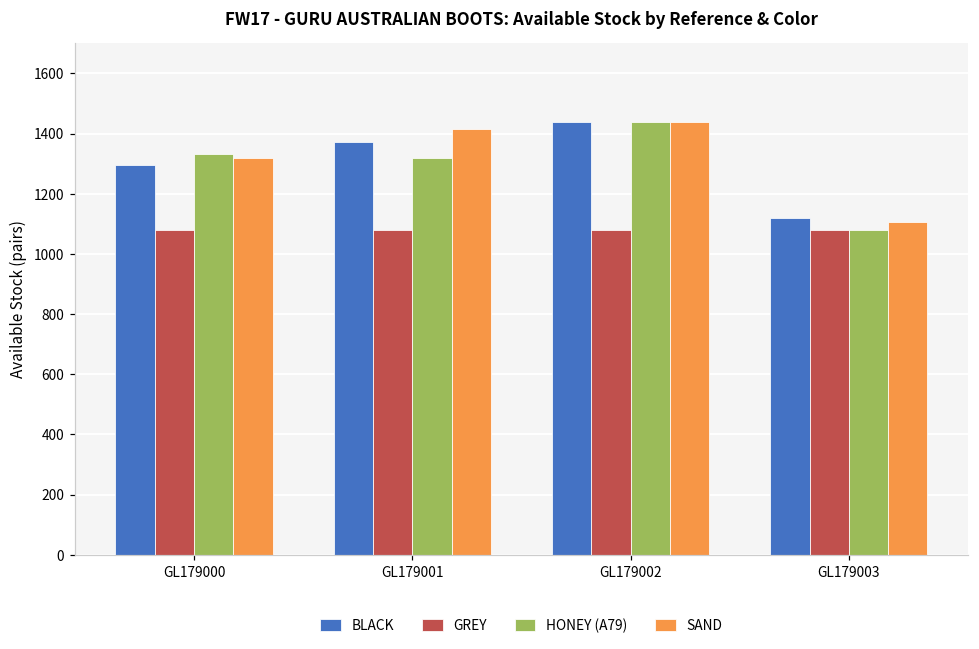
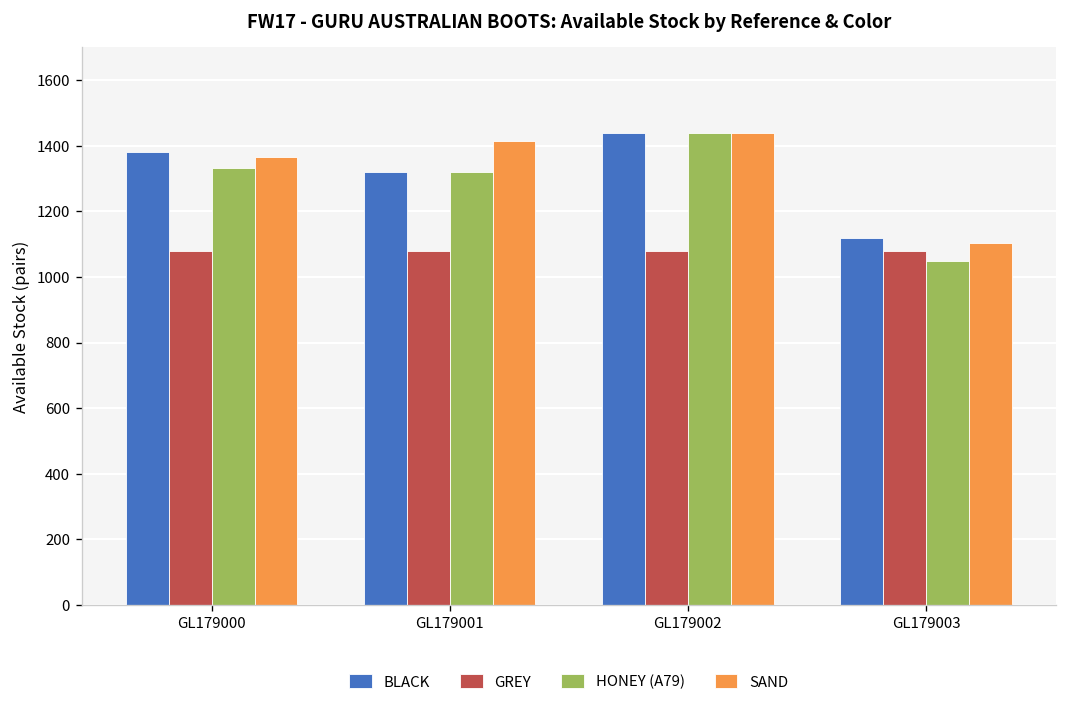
  {
    "BLACK": {
-     "GL179000": 1300,
-     "GL179001": 1370,
+     "GL179000": 1380,
+     "GL179001": 1320,
      "GL179002": 1440,
      "GL179003": 1120
    },
    "GREY": {
      "GL179000": 1080,
      "GL179001": 1080,
      "GL179002": 1080,
      "GL179003": 1080
    },
    "HONEY (A79)": {
      "GL179000": 1330,
      "GL179001": 1320,
      "GL179002": 1440,
-     "GL179003": 1080
+     "GL179003": 1050
    },
    "SAND": {
-     "GL179000": 1320,
+     "GL179000": 1370,
      "GL179001": 1420,
      "GL179002": 1440,
      "GL179003": 1110
    }
  }
